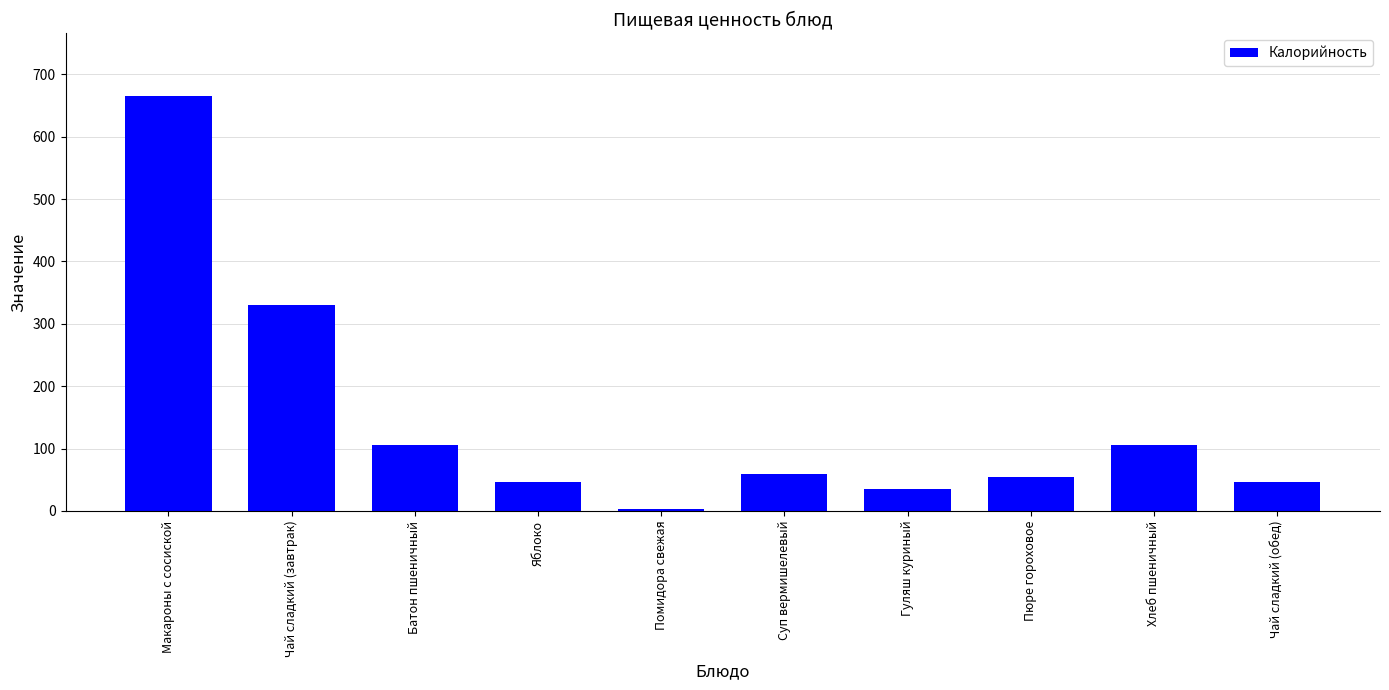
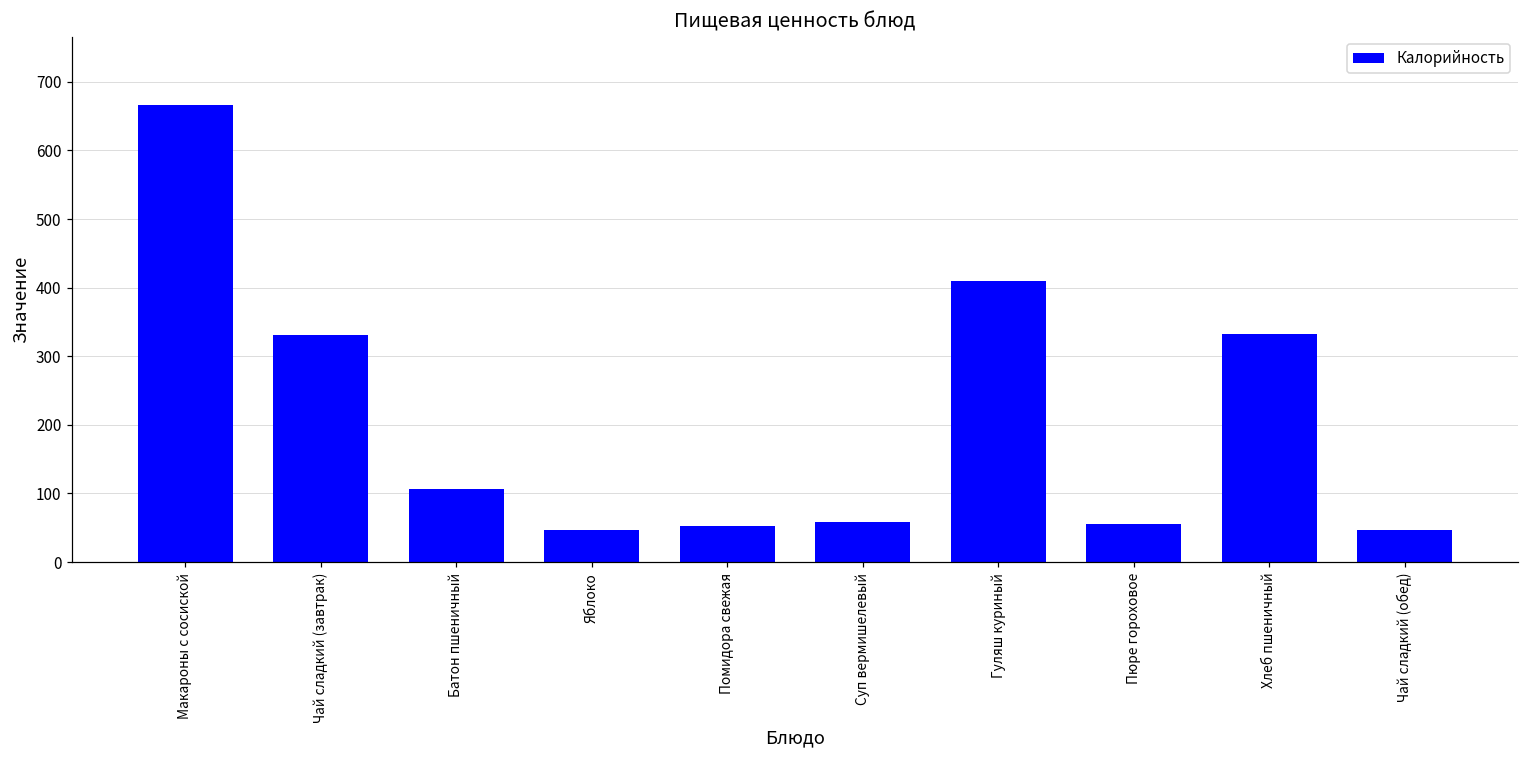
  {
    "Макароны с сосиской": 670,
    "Чай сладкий (завтрак)": 330,
    "Батон пшеничный": 110,
    "Яблоко": 50,
-   "Помидора свежая": 0,
+   "Помидора свежая": 50,
    "Суп вермишелевый": 60,
-   "Гуляш куриный": 40,
+   "Гуляш куриный": 410,
    "Пюре гороховое": 60,
-   "Хлеб пшеничный": 110,
+   "Хлеб пшеничный": 330,
    "Чай сладкий (обед)": 50
  }
